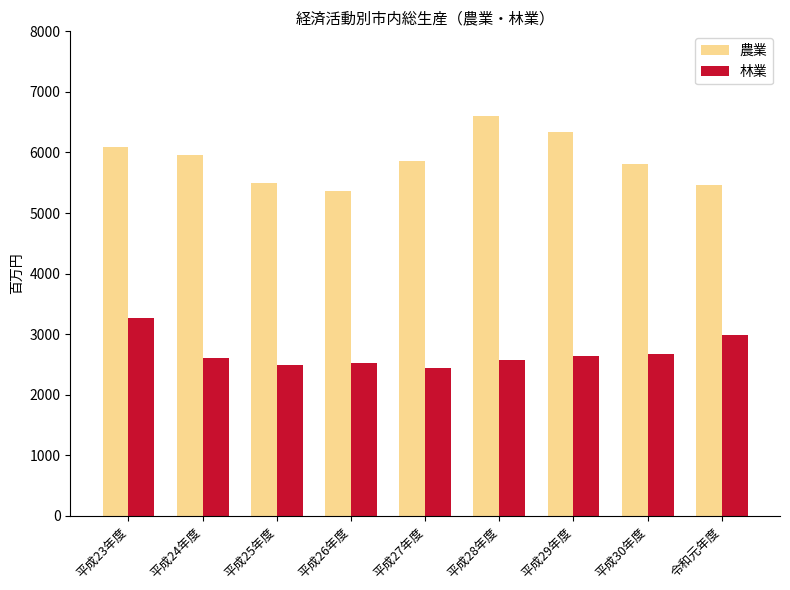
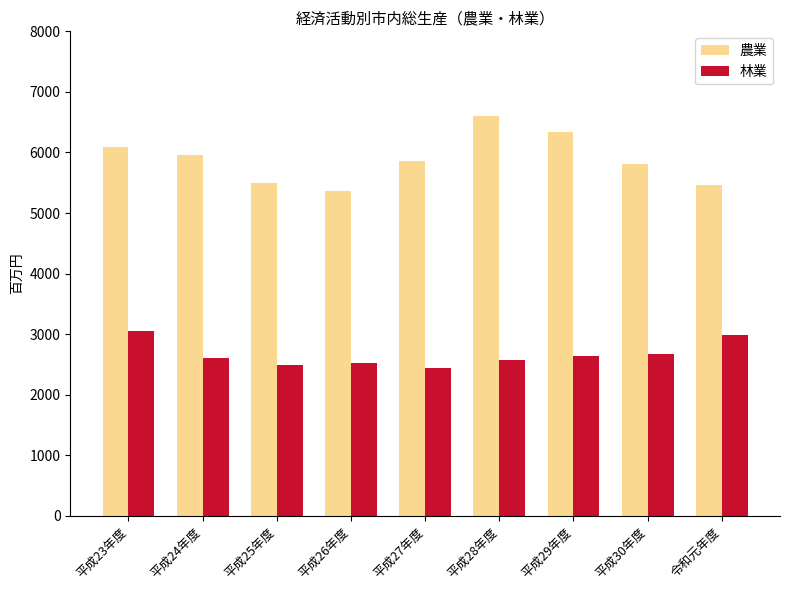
  {
    "農業": {
      "平成23年度": 6100,
      "平成24年度": 6000,
      "平成25年度": 5500,
      "平成26年度": 5400,
      "平成27年度": 5900,
      "平成28年度": 6600,
      "平成29年度": 6300,
      "平成30年度": 5800,
      "令和元年度": 5500
    },
    "林業": {
-     "平成23年度": 3300,
+     "平成23年度": 3100,
      "平成24年度": 2600,
      "平成25年度": 2500,
      "平成26年度": 2500,
      "平成27年度": 2400,
      "平成28年度": 2600,
      "平成29年度": 2600,
      "平成30年度": 2700,
      "令和元年度": 3000
    }
  }
